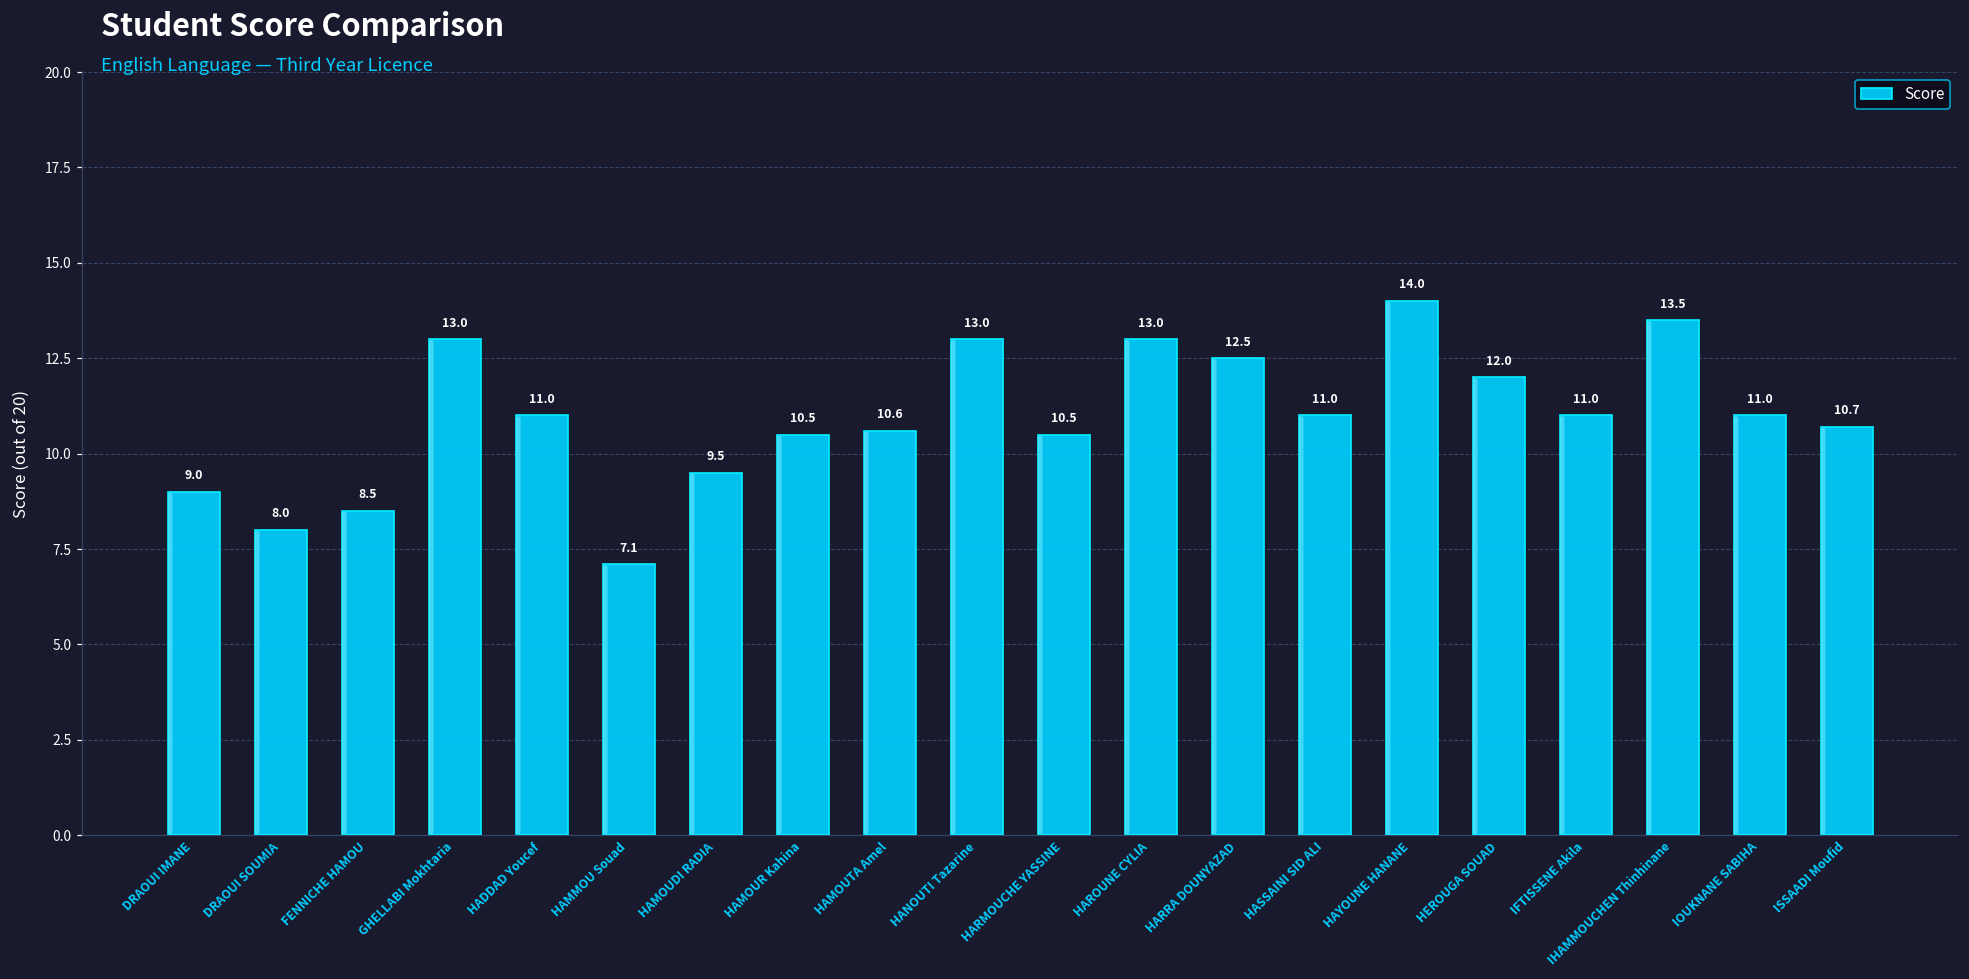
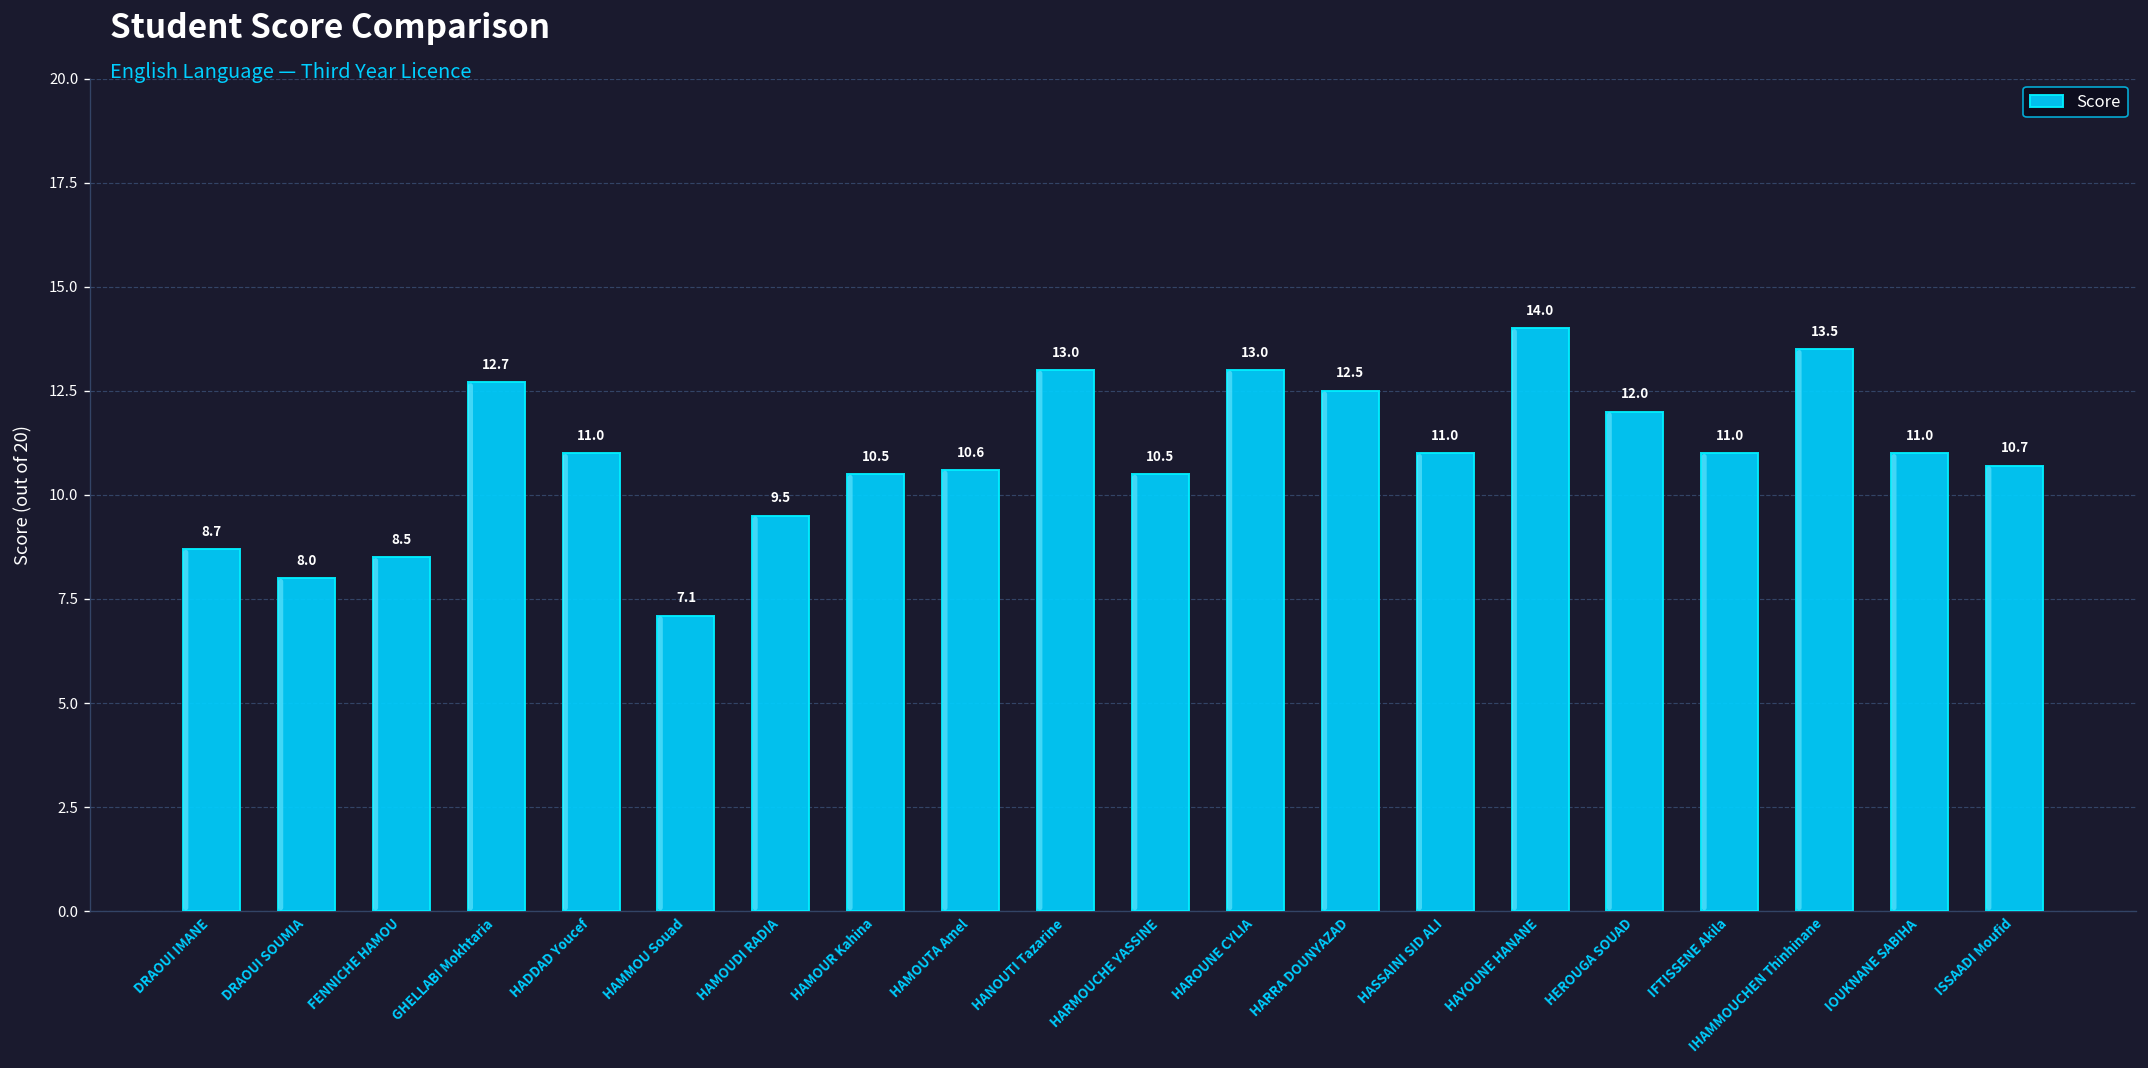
  {
-   "DRAOUI IMANE": 9.0,
+   "DRAOUI IMANE": 8.7,
    "DRAOUI SOUMIA": 8.0,
    "FENNICHE HAMOU": 8.5,
-   "GHELLABI Mokhtaria": 13.0,
+   "GHELLABI Mokhtaria": 12.7,
    "HADDAD Youcef": 11.0,
    "HAMMOU Souad": 7.1,
    "HAMOUDI RADIA": 9.5,
    "HAMOUR Kahina": 10.5,
    "HAMOUTA Amel": 10.6,
    "HANOUTI Tazarine": 13.0,
    "HARMOUCHE YASSINE": 10.5,
    "HAROUNE CYLIA": 13.0,
    "HARRA DOUNYAZAD": 12.5,
    "HASSAINI SID ALI": 11.0,
    "HAYOUNE HANANE": 14.0,
    "HEROUGA SOUAD": 12.0,
    "IFTISSENE Akila": 11.0,
    "IHAMMOUCHEN Thinhinane": 13.5,
    "IOUKNANE SABIHA": 11.0,
    "ISSAADI Moufid": 10.7
  }
